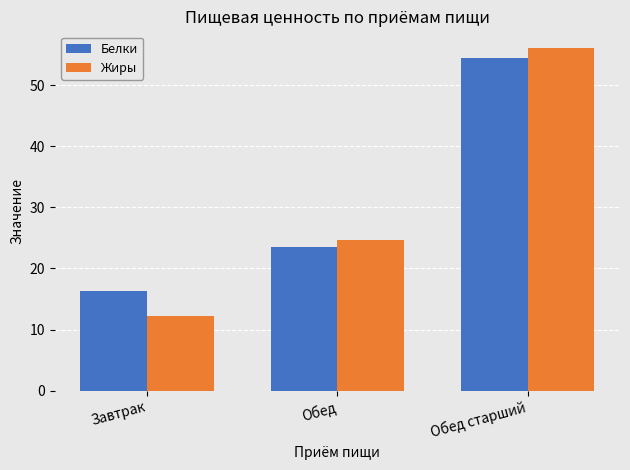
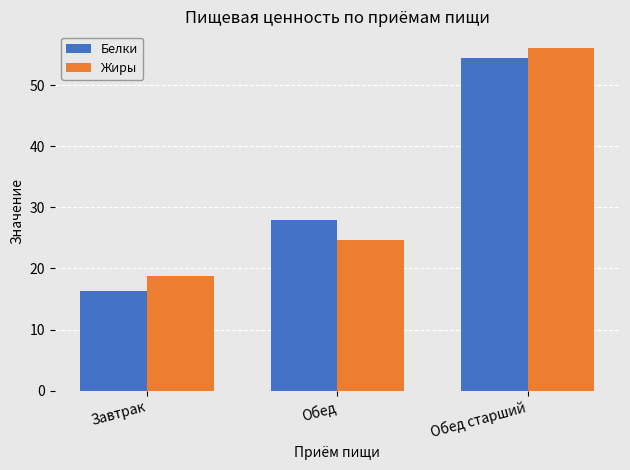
  {
    "Белки": {
      "Завтрак": 16,
-     "Обед": 23,
+     "Обед": 28,
      "Обед старший": 55
    },
    "Жиры": {
-     "Завтрак": 12,
+     "Завтрак": 19,
      "Обед": 25,
      "Обед старший": 56
    }
  }
